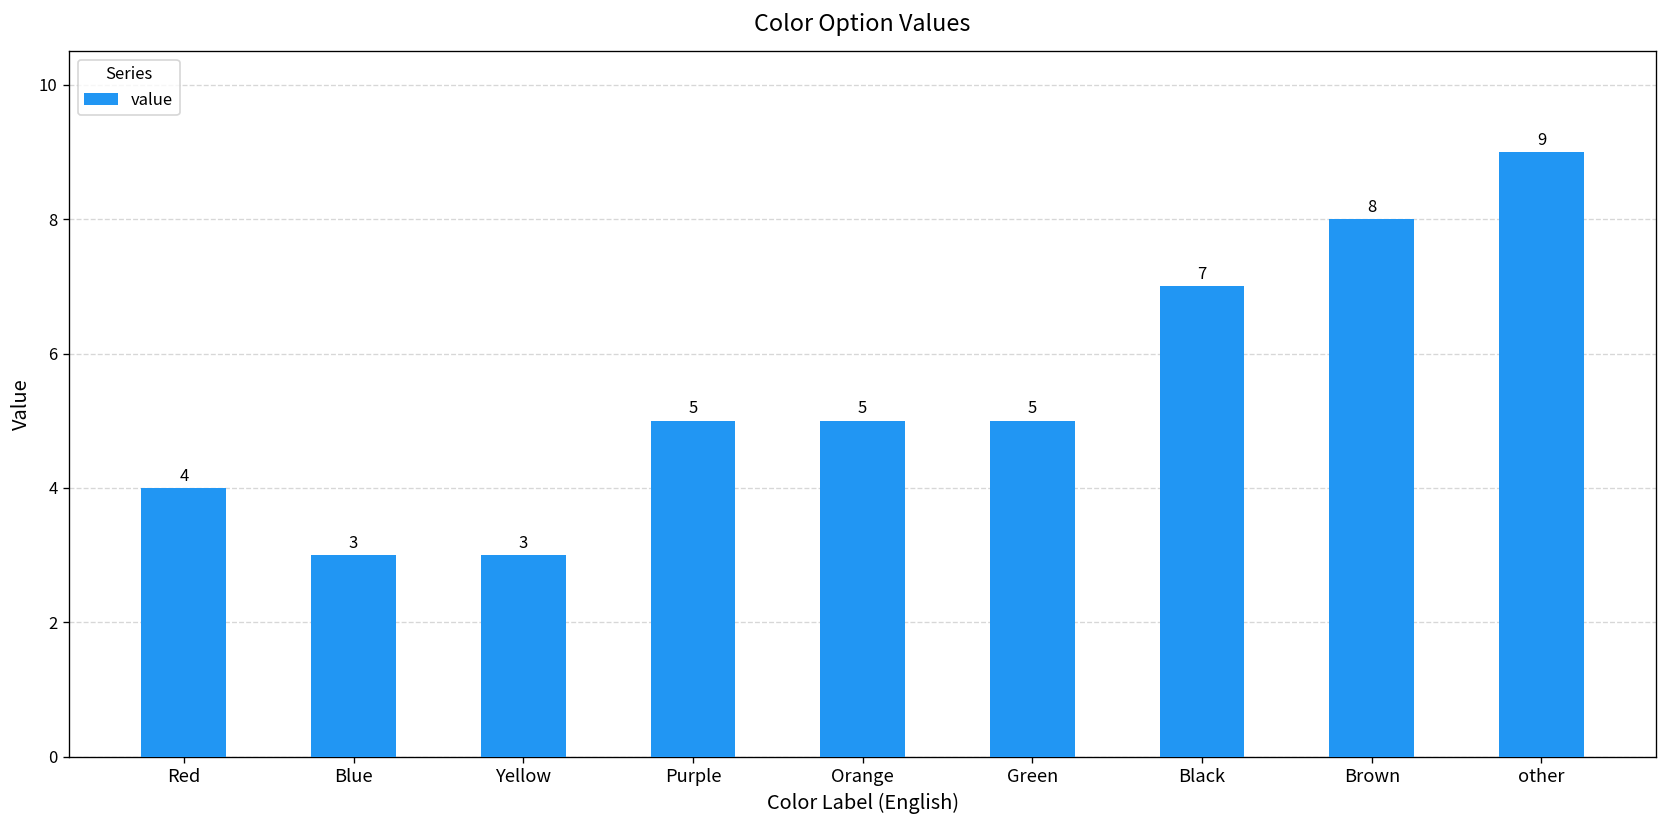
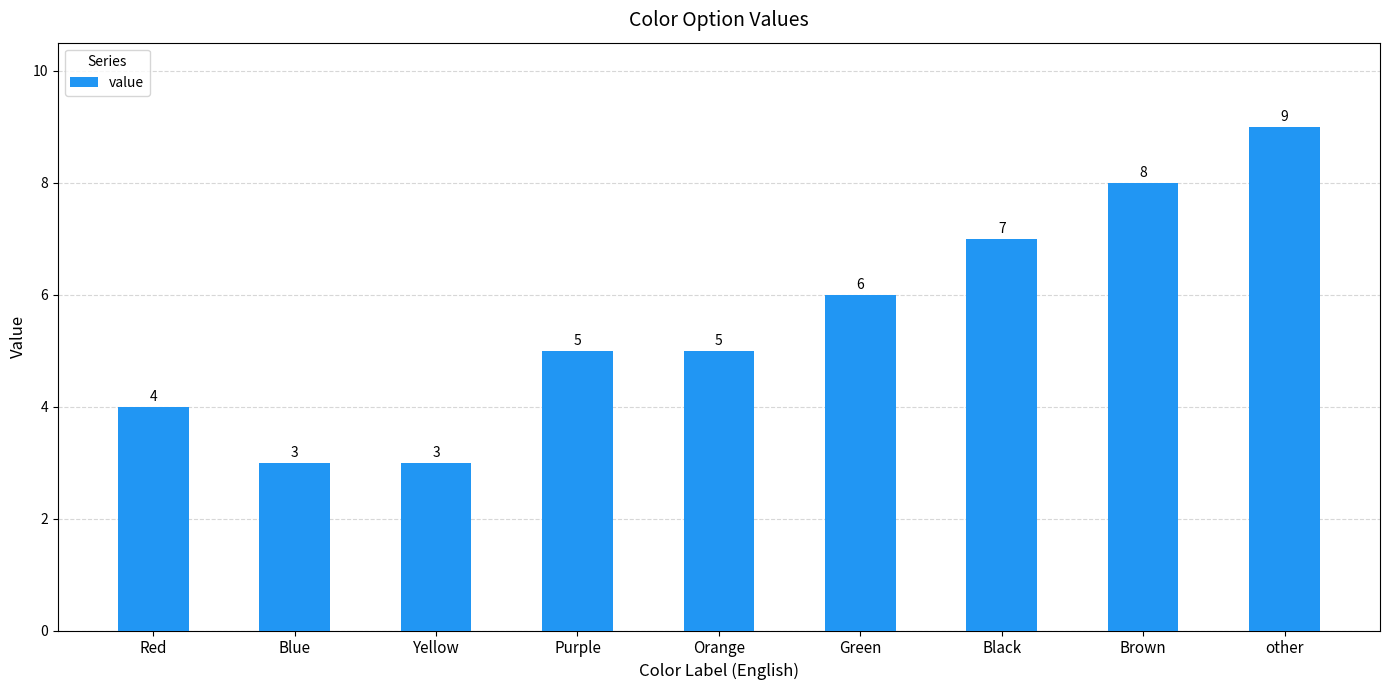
  {
    "Red": 4,
    "Blue": 3,
    "Yellow": 3,
    "Purple": 5,
    "Orange": 5,
-   "Green": 5,
+   "Green": 6,
    "Black": 7,
    "Brown": 8,
    "other": 9
  }
